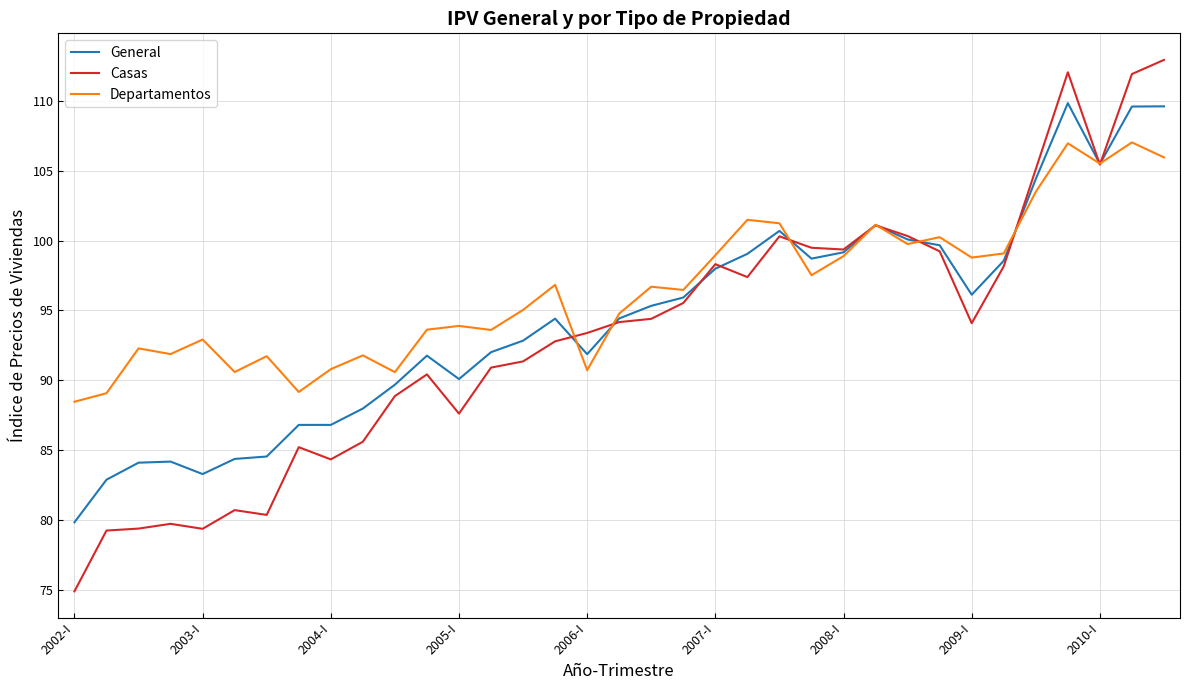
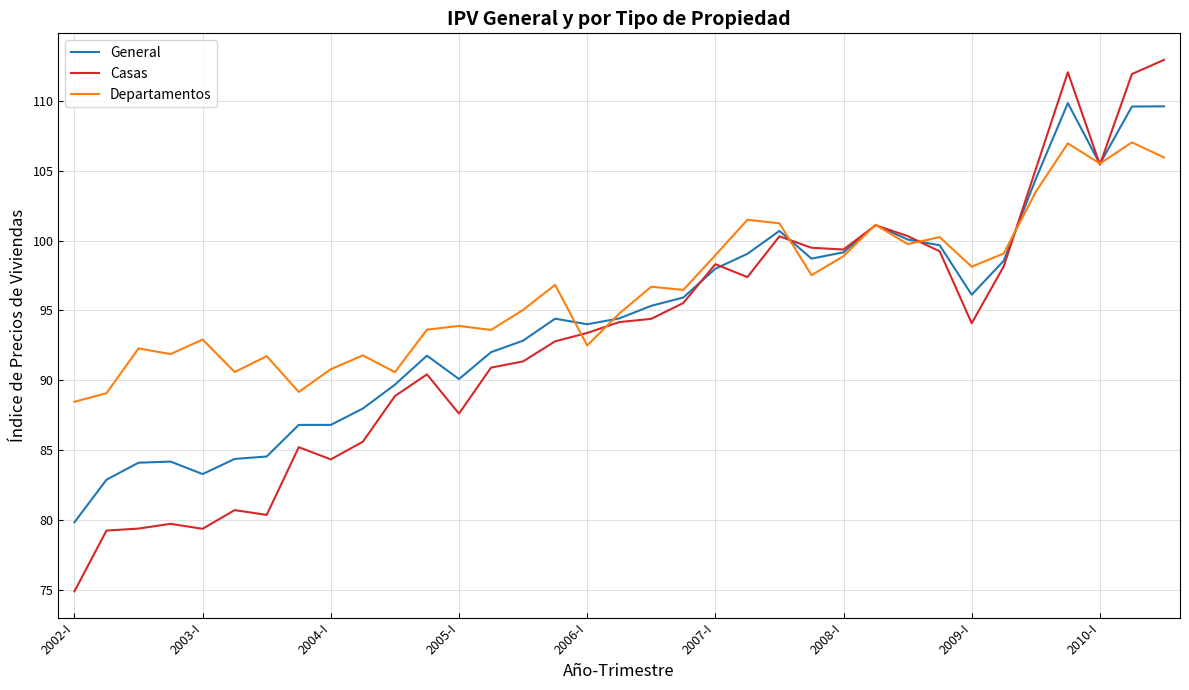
  {
    "General": {
      "2002-I": 79.9,
      "2003-I": 83.3,
      "2004-I": 86.8,
      "2005-I": 90.1,
-     "2006-I": 91.9,
+     "2006-I": 94.0,
      "2007-I": 98.0,
      "2008-I": 99.2,
      "2009-I": 96.1
    },
    "Casas": {
      "2002-I": 74.9,
      "2003-I": 79.4,
      "2004-I": 84.4,
      "2005-I": 87.6,
      "2006-I": 93.4,
      "2007-I": 98.3,
      "2008-I": 99.4,
      "2009-I": 94.1
    },
    "Departamentos": {
      "2002-I": 88.5,
      "2003-I": 92.9,
      "2004-I": 90.8,
      "2005-I": 93.9,
-     "2006-I": 90.7,
+     "2006-I": 92.5,
      "2007-I": 98.9,
      "2008-I": 98.9,
-     "2009-I": 98.8
+     "2009-I": 98.1
    }
  }
